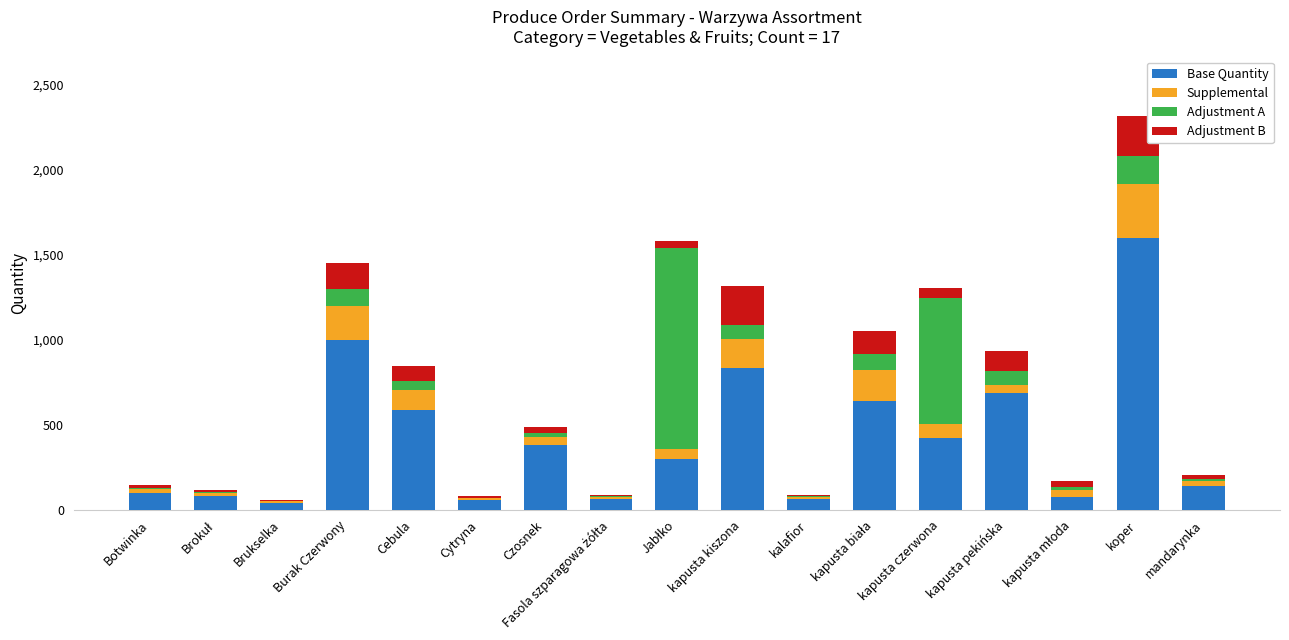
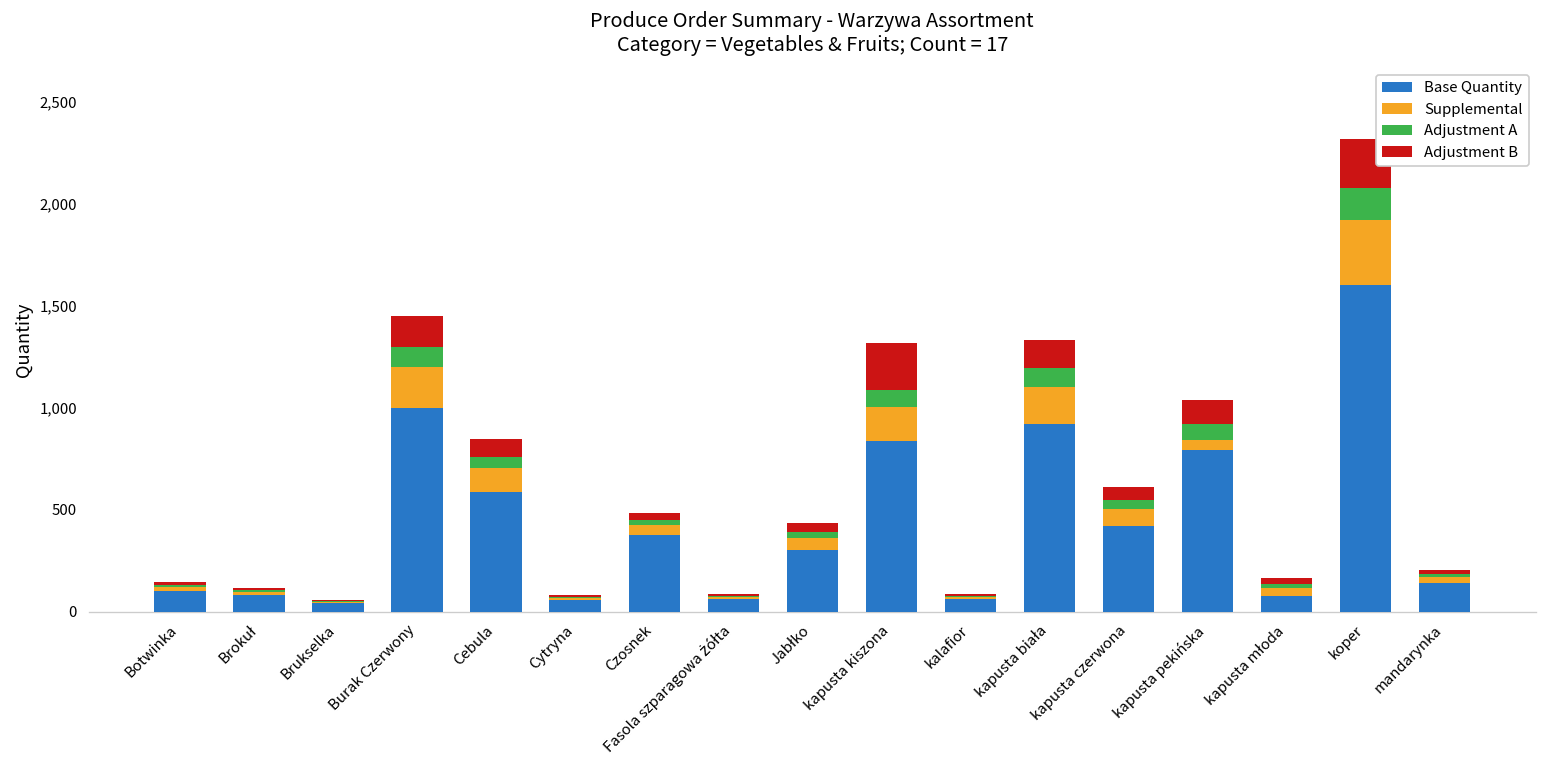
  {
    "Base Quantity": {
      "Botwinka": "100",
      "Brokuł": "80",
      "Brukselka": "40",
      "Burak Czerwony": "1,000",
      "Cebula": "590",
      "Cytryna": "60",
      "Czosnek": "380",
      "Fasola szparagowa żółta": "60",
      "Jabłko": "300",
      "kapusta kiszona": "840",
      "kalafior": "60",
-     "kapusta biała": "640",
+     "kapusta biała": "920",
      "kapusta czerwona": "420",
-     "kapusta pekińska": "690",
+     "kapusta pekińska": "800",
      "kapusta młoda": "80",
      "koper": "1,600",
      "mandarynka": "140"
    },
    "Supplemental": {
      "Botwinka": "20",
      "Brokuł": "20",
      "Burak Czerwony": "200",
      "Cebula": "120",
      "Czosnek": "50",
      "Jabłko": "60",
      "kapusta kiszona": "170",
      "kapusta biała": "180",
      "kapusta czerwona": "80",
      "kapusta pekińska": "50",
      "kapusta młoda": "40",
      "koper": "320",
      "mandarynka": "30"
    },
    "Adjustment A": {
      "Burak Czerwony": "100",
      "Cebula": "60",
      "Czosnek": "20",
-     "Jabłko": "1,180",
+     "Jabłko": "30",
      "kapusta kiszona": "80",
      "kapusta biała": "90",
-     "kapusta czerwona": "740",
+     "kapusta czerwona": "40",
      "kapusta pekińska": "80",
      "kapusta młoda": "20",
      "koper": "160"
    },
    "Adjustment B": {
      "Botwinka": "20",
      "Burak Czerwony": "150",
      "Cebula": "90",
      "Czosnek": "40",
      "Jabłko": "50",
      "kapusta kiszona": "230",
      "kapusta biała": "140",
      "kapusta czerwona": "60",
      "kapusta pekińska": "120",
      "kapusta młoda": "30",
      "koper": "240",
      "mandarynka": "20"
    }
  }
